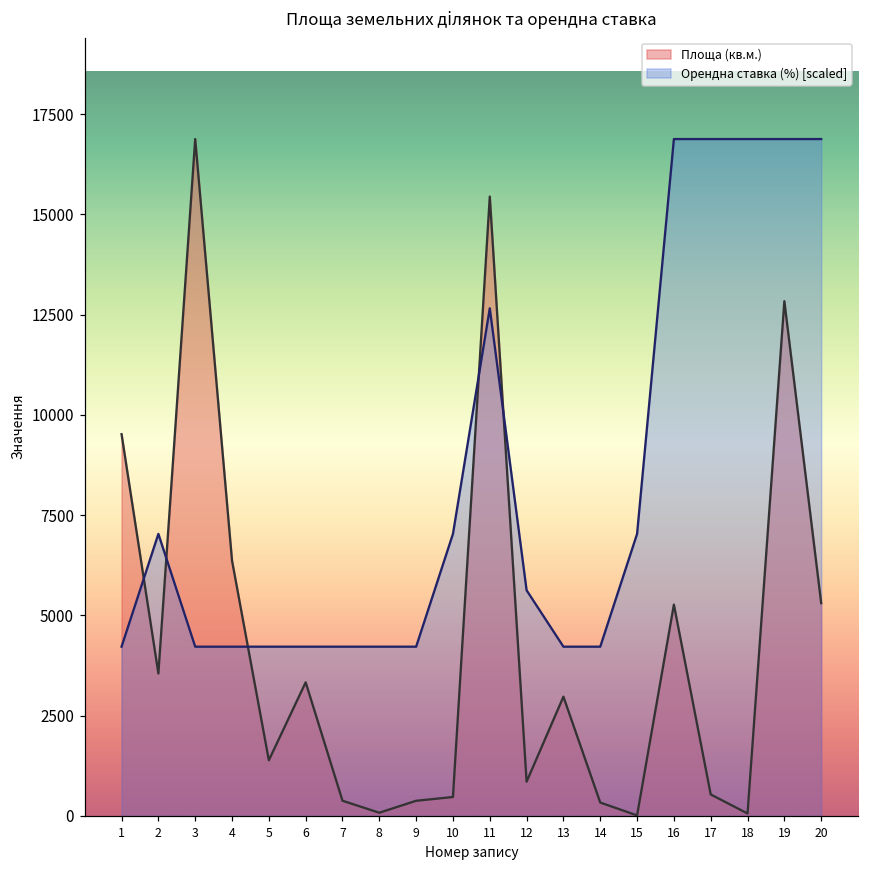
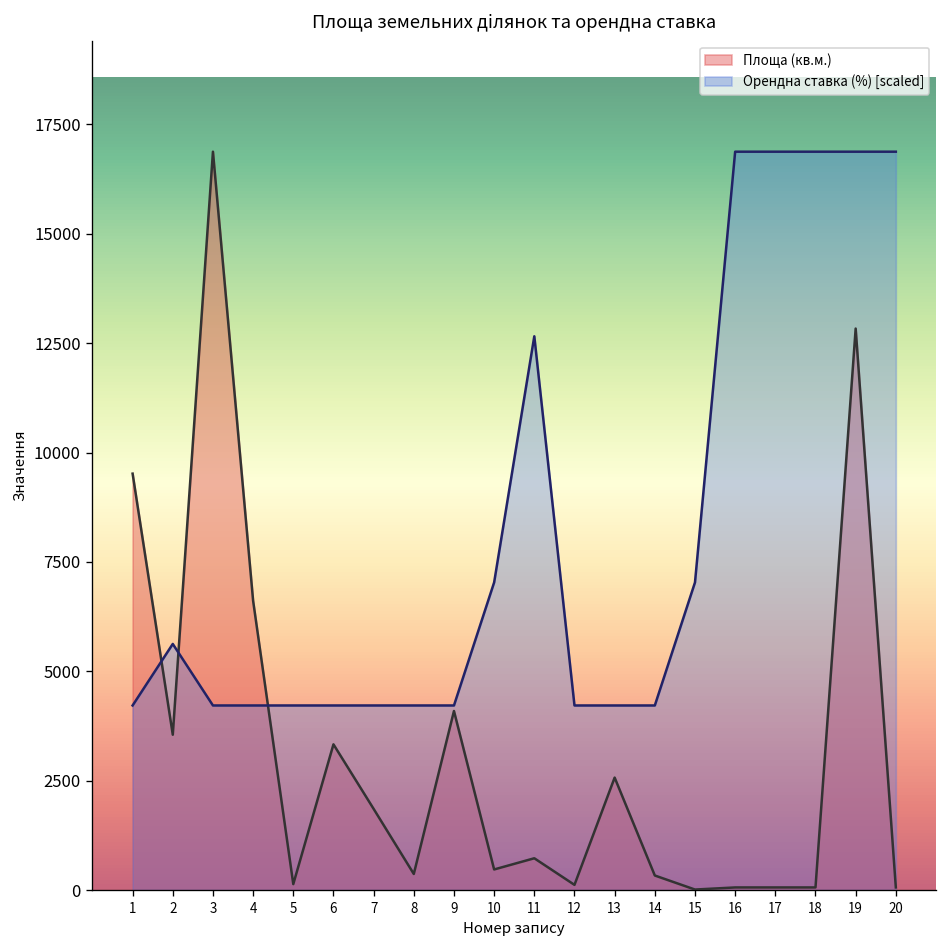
  {
    "Площа (кв.м.)": {
      "1": 9500,
      "2": 3600,
      "3": 16900,
-     "4": 6400,
-     "5": 1400,
+     "4": 6600,
+     "5": 100,
      "6": 3300,
-     "7": 400,
-     "8": 100,
-     "9": 400,
+     "7": 1900,
+     "8": 400,
+     "9": 4100,
      "10": 500,
-     "11": 15400,
-     "12": 900,
-     "13": 3000,
+     "11": 700,
+     "12": 100,
+     "13": 2600,
      "14": 300,
      "15": 0,
-     "16": 5300,
-     "17": 500,
+     "16": 100,
+     "17": 100,
      "18": 100,
      "19": 12800,
-     "20": 5300
+     "20": 100
    },
    "Орендна ставка (%) [scaled]": {
      "1": 4200,
-     "2": 7000,
+     "2": 5600,
      "3": 4200,
      "4": 4200,
      "5": 4200,
      "6": 4200,
      "7": 4200,
      "8": 4200,
      "9": 4200,
      "10": 7000,
      "11": 12700,
-     "12": 5600,
+     "12": 4200,
      "13": 4200,
      "14": 4200,
      "15": 7000,
      "16": 16900,
      "17": 16900,
      "18": 16900,
      "19": 16900,
      "20": 16900
    }
  }
